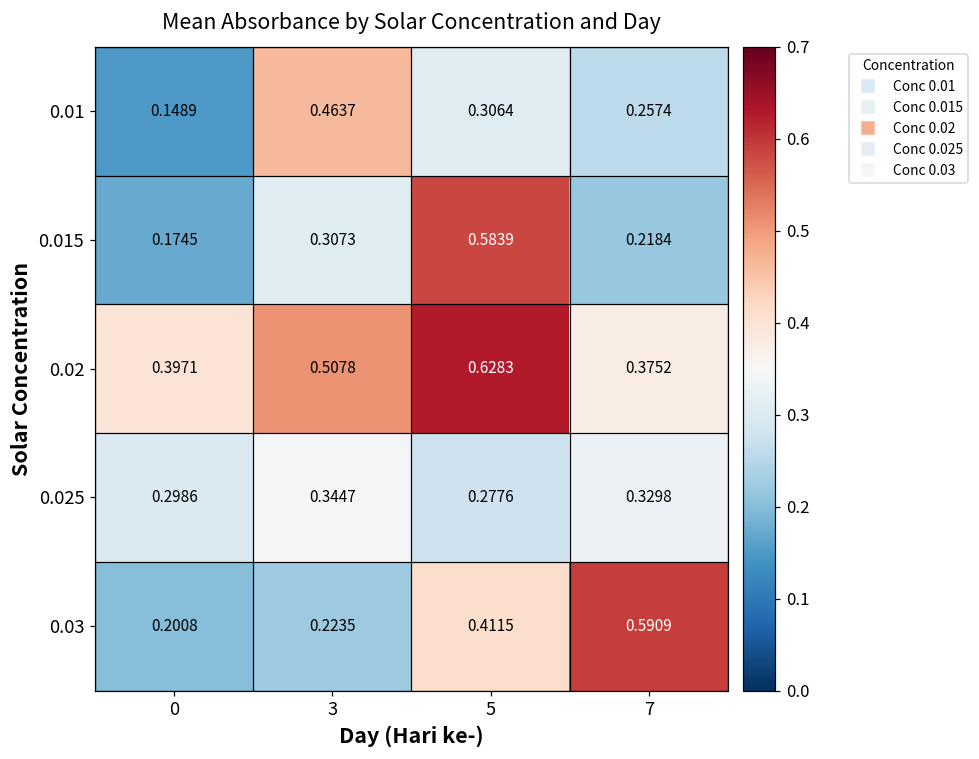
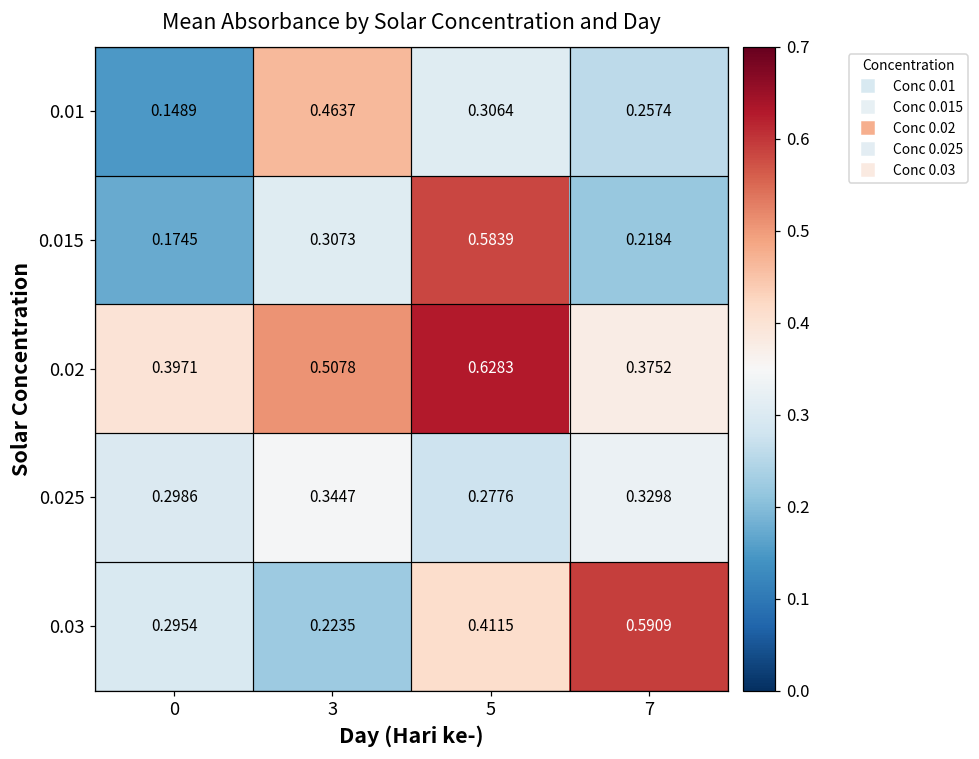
  {
    "0.01": {
      "0": 0.1489,
      "3": 0.4637,
      "5": 0.3064,
      "7": 0.2574
    },
    "0.015": {
      "0": 0.1745,
      "3": 0.3073,
      "5": 0.5839,
      "7": 0.2184
    },
    "0.02": {
      "0": 0.3971,
      "3": 0.5078,
      "5": 0.6283,
      "7": 0.3752
    },
    "0.025": {
      "0": 0.2986,
      "3": 0.3447,
      "5": 0.2776,
      "7": 0.3298
    },
    "0.03": {
-     "0": 0.2008,
+     "0": 0.2954,
      "3": 0.2235,
      "5": 0.4115,
      "7": 0.5909
    }
  }
